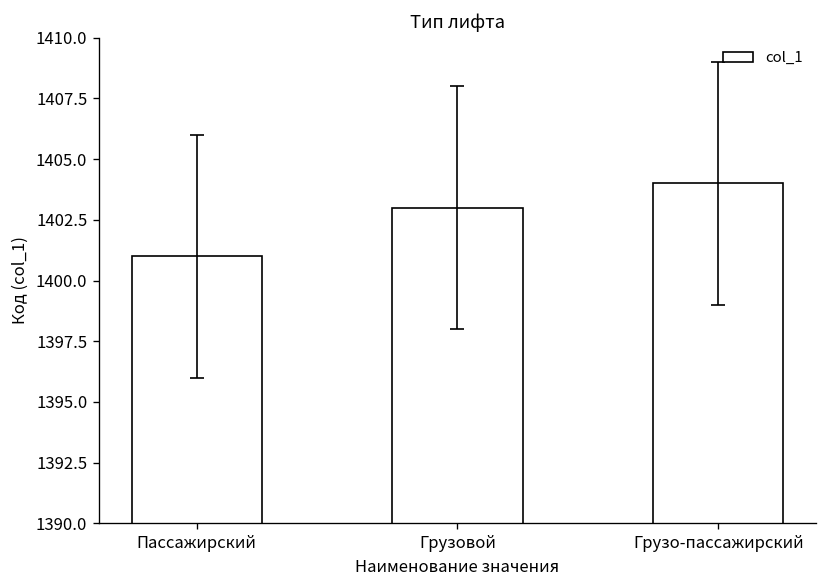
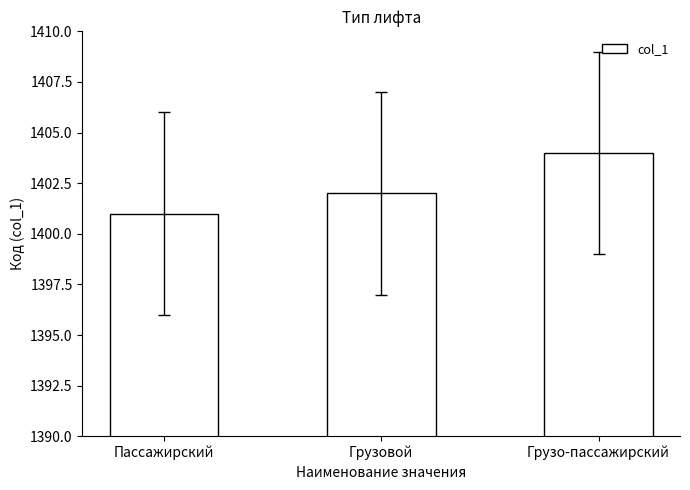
  {
    "col_1": {
      "Пассажирский": 1401,
-     "Грузовой": 1403,
+     "Грузовой": 1402,
      "Грузо-пассажирский": 1404
    }
  }
